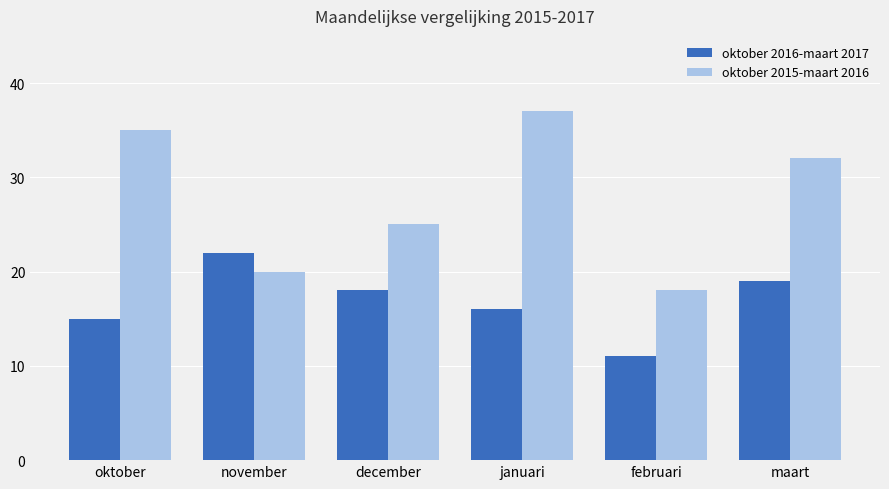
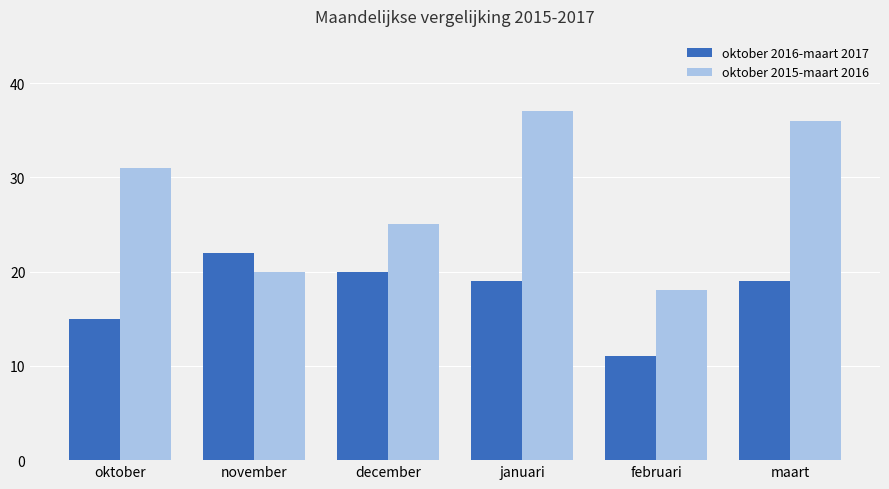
  {
    "oktober 2016-maart 2017": {
      "oktober": 15,
      "november": 22,
-     "december": 18,
-     "januari": 16,
+     "december": 20,
+     "januari": 19,
      "februari": 11,
      "maart": 19
    },
    "oktober 2015-maart 2016": {
-     "oktober": 35,
+     "oktober": 31,
      "november": 20,
      "december": 25,
      "januari": 37,
      "februari": 18,
-     "maart": 32
+     "maart": 36
    }
  }
